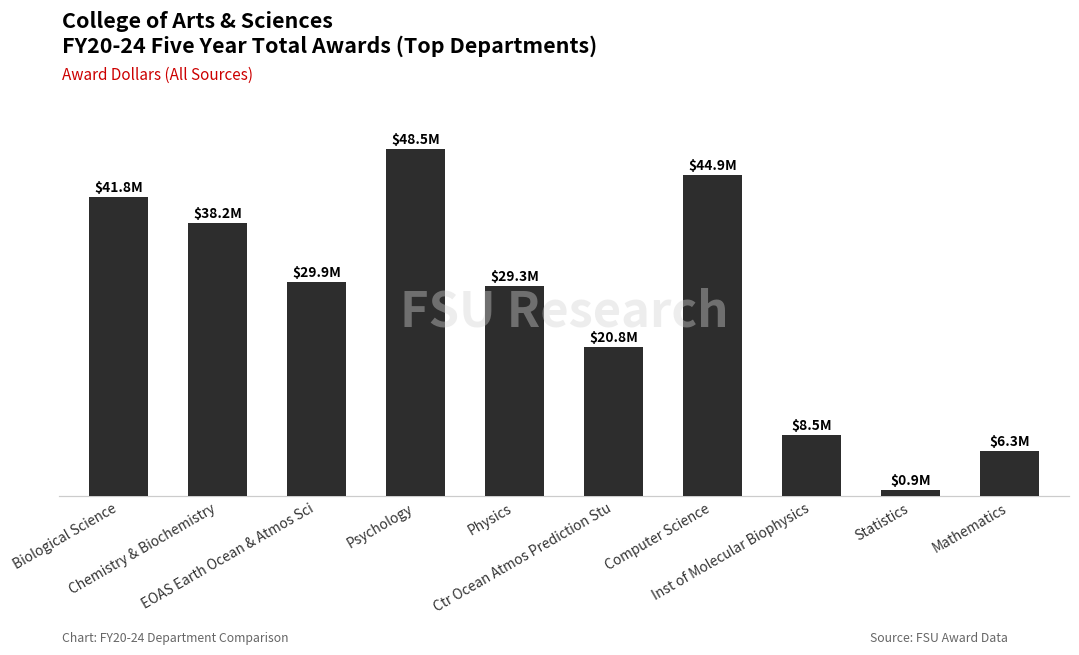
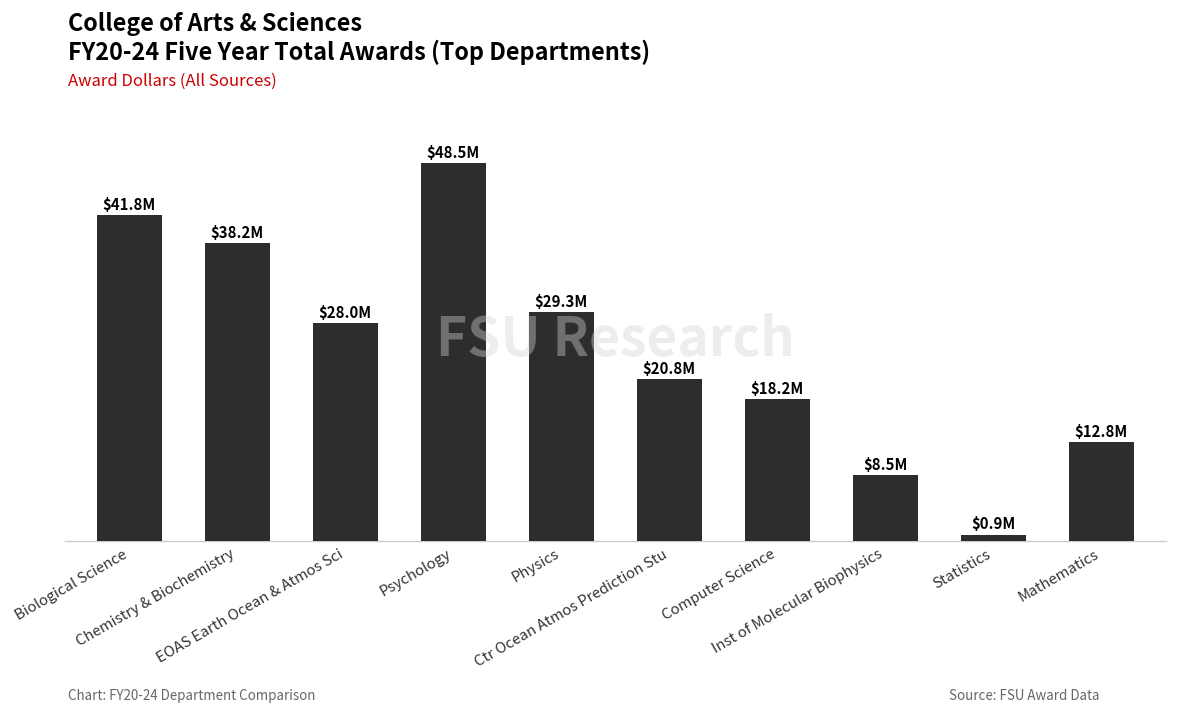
  {
    "Biological Science": "$41.8M",
    "Chemistry & Biochemistry": "$38.2M",
-   "EOAS Earth Ocean & Atmos Sci": "$29.9M",
+   "EOAS Earth Ocean & Atmos Sci": "$28.0M",
    "Psychology": "$48.5M",
    "Physics": "$29.3M",
-   "Computer Science": "$44.9M",
+   "Computer Science": "$18.2M",
    "Inst of Molecular Biophysics": "$8.5M",
    "Statistics": "$0.9M",
-   "Mathematics": "$6.3M"
+   "Mathematics": "$12.8M"
  }
